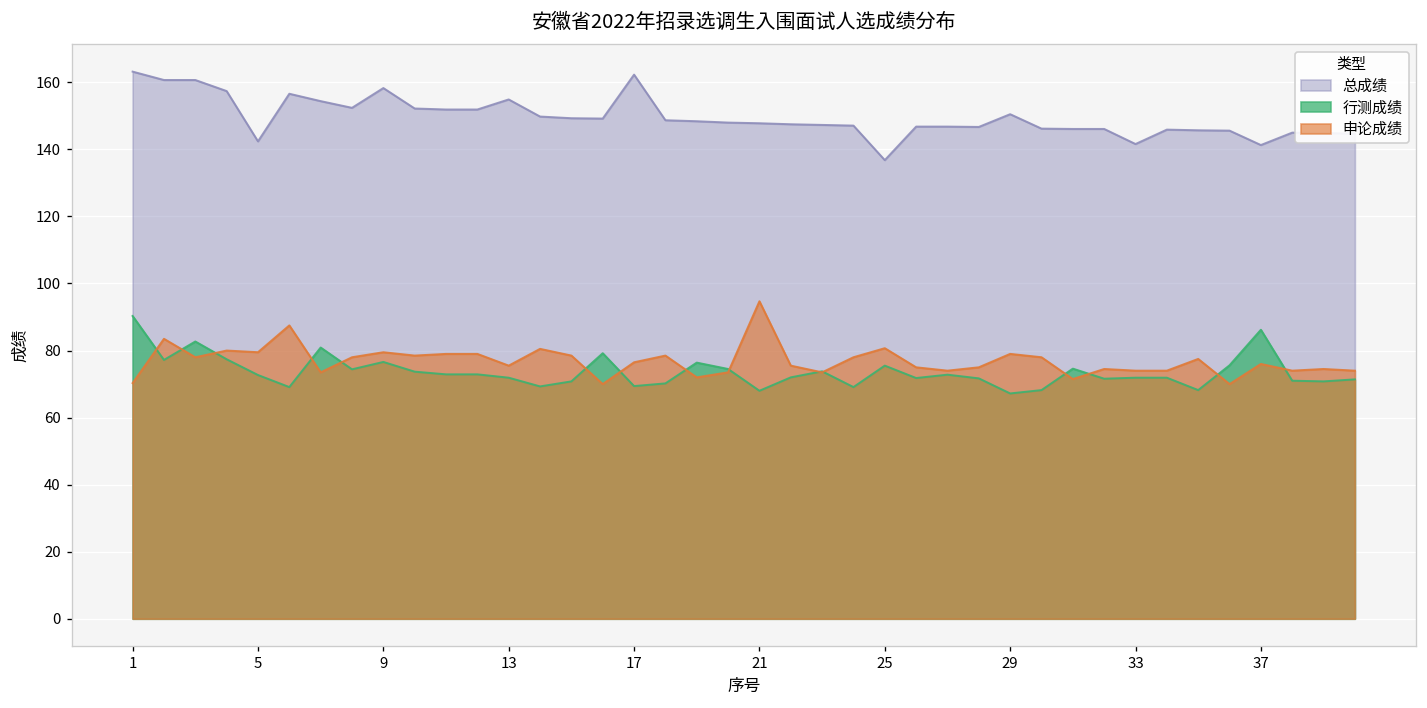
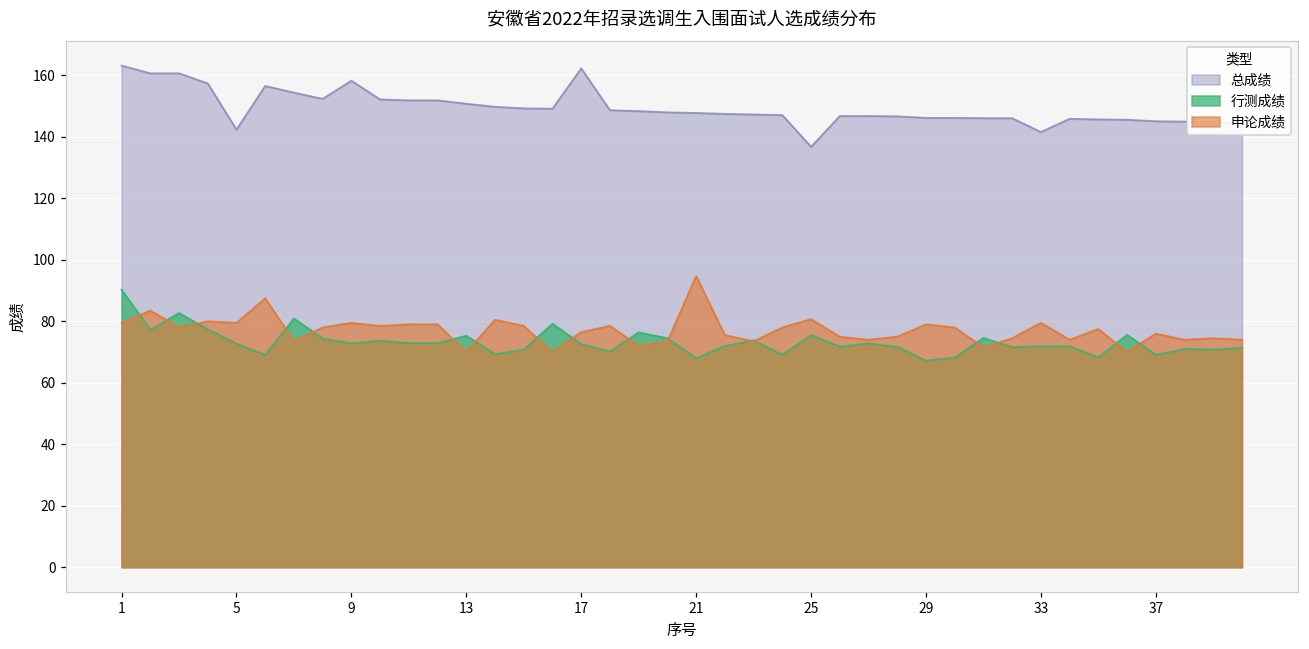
  {
    "总成绩": {
      "1": 163,
      "5": 142,
      "9": 158,
-     "13": 155,
+     "13": 151,
      "17": 162,
      "21": 148,
      "25": 137,
-     "29": 151,
+     "29": 146,
      "33": 142,
-     "37": 141
+     "37": 145
    },
    "行测成绩": {
      "1": 90,
      "5": 73,
-     "9": 77,
-     "13": 72,
-     "17": 69,
+     "9": 73,
+     "13": 75,
+     "17": 73,
      "21": 68,
      "25": 76,
      "29": 67,
      "33": 72,
-     "37": 86
+     "37": 69
    },
    "申论成绩": {
-     "1": 70,
+     "1": 80,
      "5": 80,
      "9": 80,
-     "13": 76,
+     "13": 70,
      "17": 77,
      "21": 95,
      "25": 81,
      "29": 79,
-     "33": 74,
+     "33": 80,
      "37": 76
    }
  }
